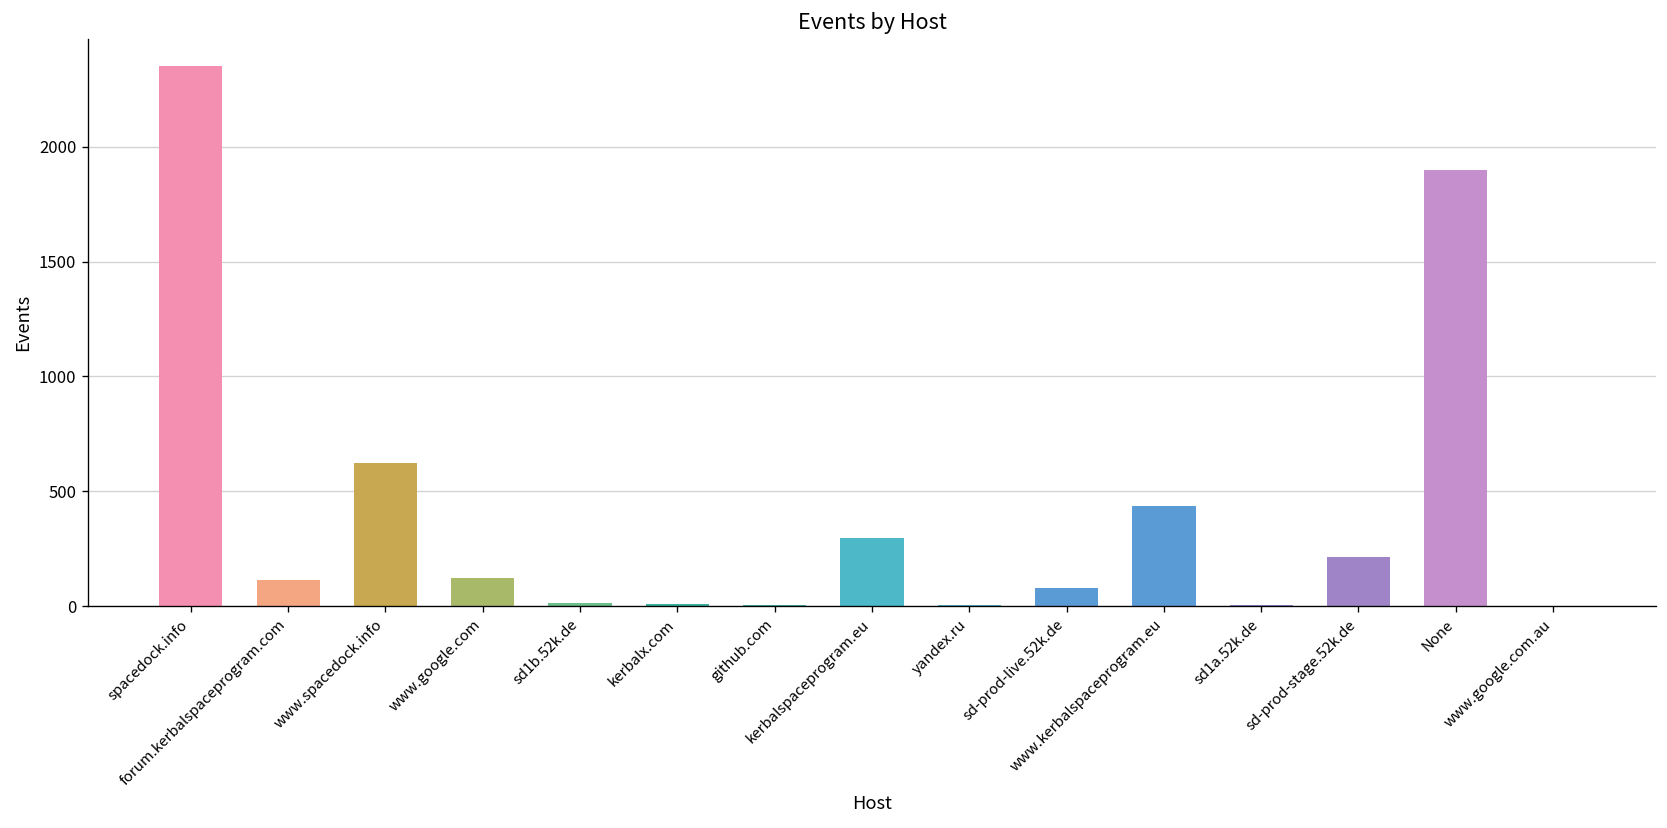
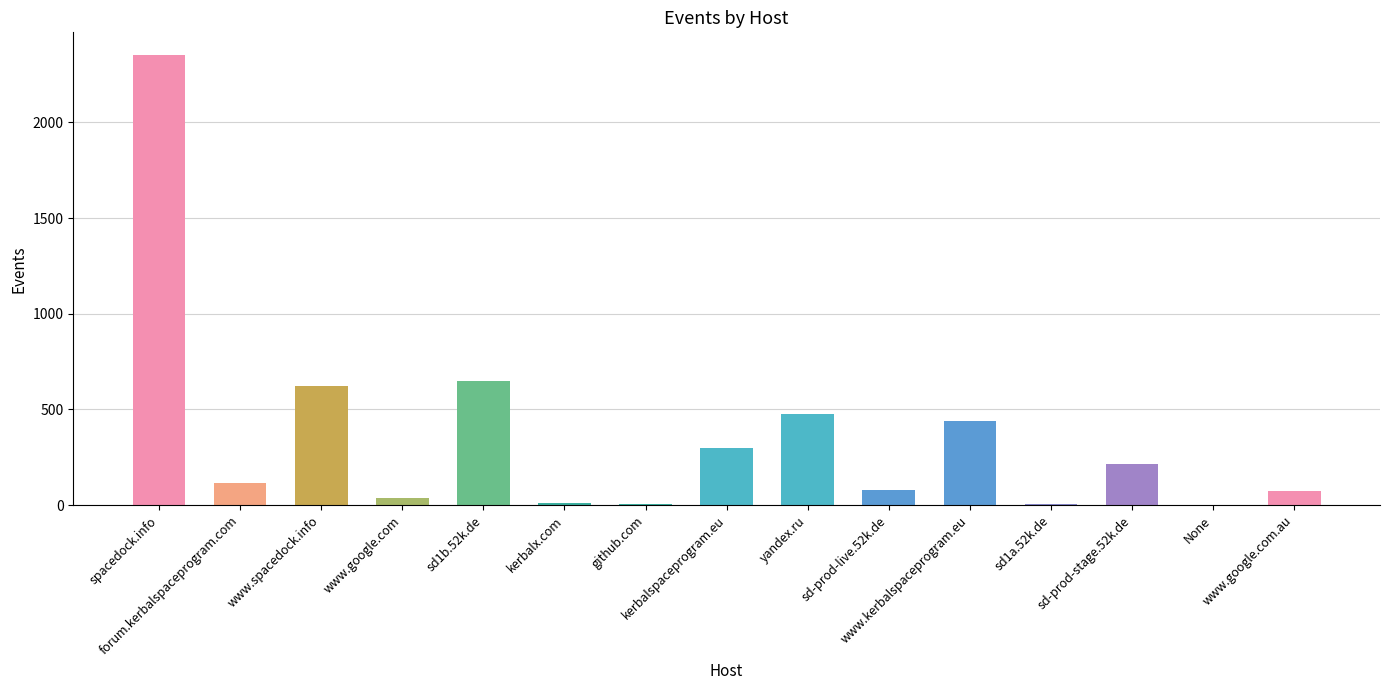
  {
    "spacedock.info": 2350,
    "forum.kerbalspaceprogram.com": 120,
    "www.spacedock.info": 620,
-   "www.google.com": 120,
-   "sd1b.52k.de": 10,
+   "www.google.com": 40,
+   "sd1b.52k.de": 650,
    "kerbalspaceprogram.eu": 300,
-   "yandex.ru": 10,
+   "yandex.ru": 480,
    "sd-prod-live.52k.de": 80,
    "www.kerbalspaceprogram.eu": 440,
    "sd-prod-stage.52k.de": 220,
-   "None": 1900,
-   "www.google.com.au": 0
+   "None": 0,
+   "www.google.com.au": 70
  }
